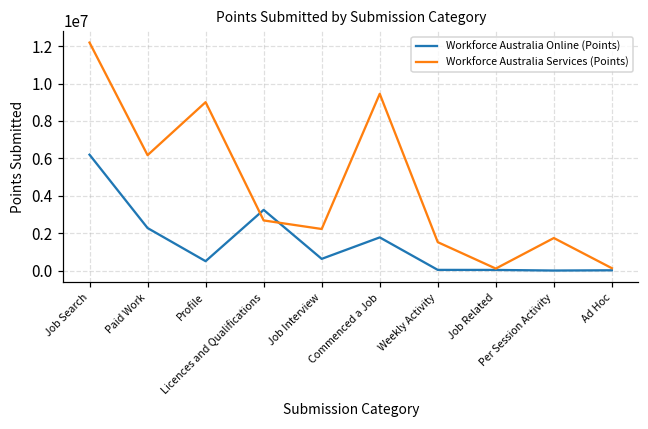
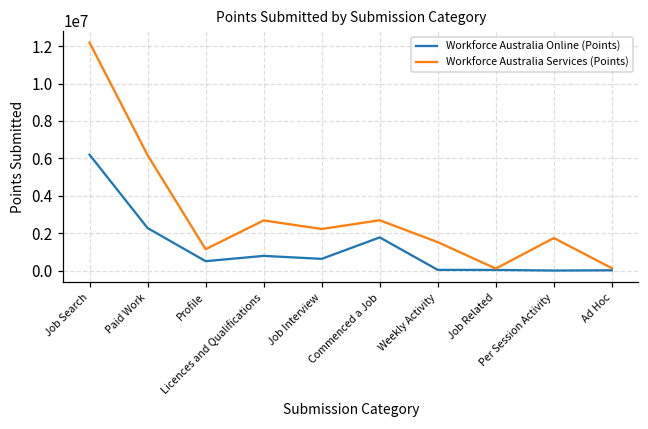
  {
    "Workforce Australia Online (Points)": {
      "Job Search": 6200000,
      "Paid Work": 2300000,
      "Profile": 500000,
-     "Licences and Qualifications": 3200000,
+     "Licences and Qualifications": 800000,
      "Job Interview": 600000,
      "Commenced a Job": 1800000,
      "Weekly Activity": 0,
      "Per Session Activity": 0
    },
    "Workforce Australia Services (Points)": {
      "Job Search": 12200000,
      "Paid Work": 6200000,
-     "Profile": 9000000,
+     "Profile": 1100000,
      "Licences and Qualifications": 2700000,
      "Job Interview": 2200000,
-     "Commenced a Job": 9500000,
+     "Commenced a Job": 2700000,
      "Weekly Activity": 1500000,
      "Per Session Activity": 1700000
    }
  }
